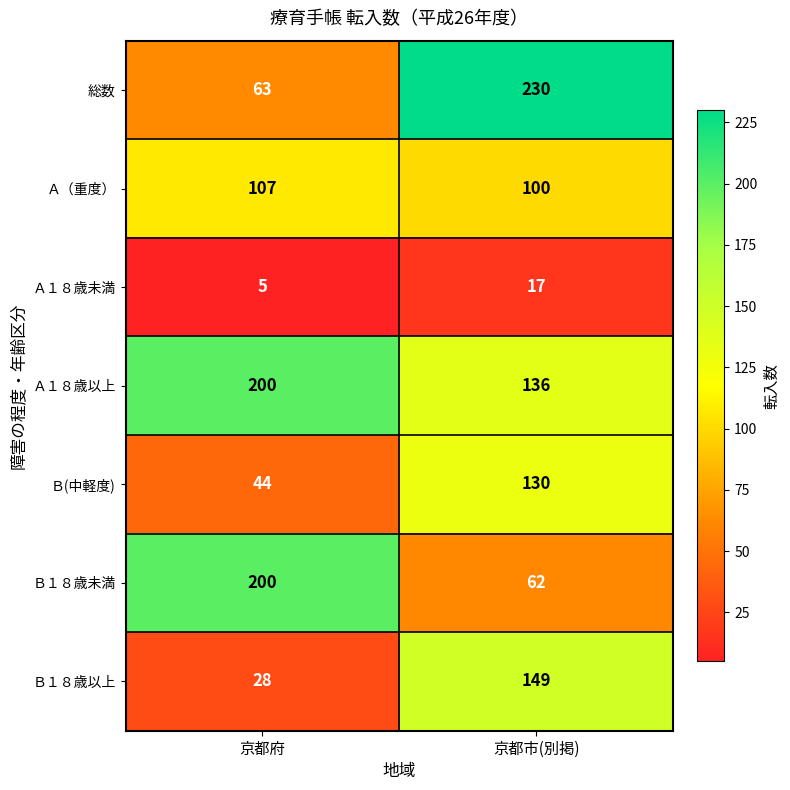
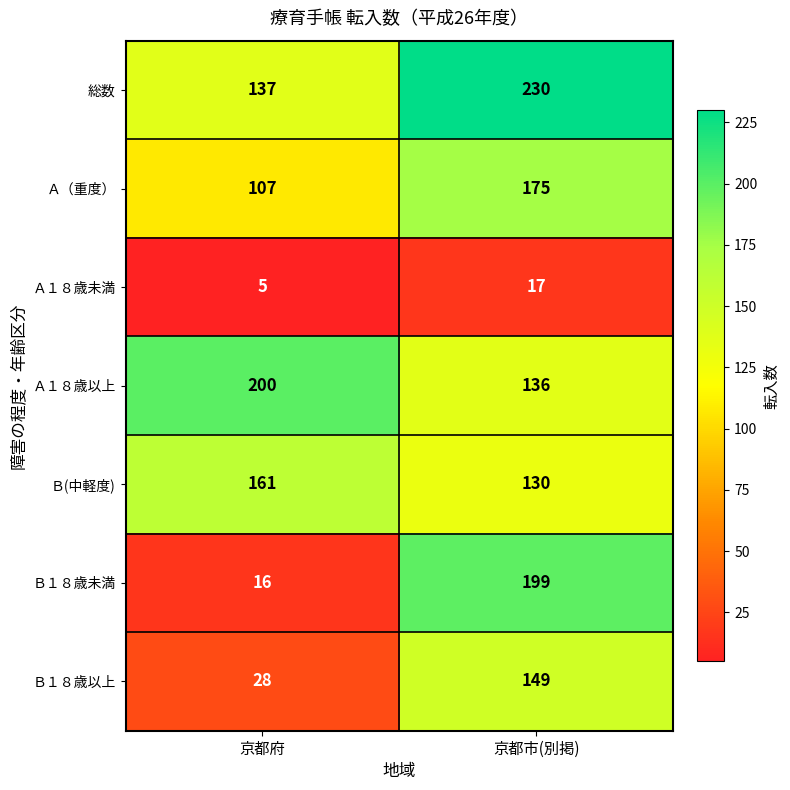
  {
    "総数": {
-     "京都府": 63,
+     "京都府": 137,
      "京都市(別掲)": 230
    },
    "Ａ（重度）": {
      "京都府": 107,
-     "京都市(別掲)": 100
+     "京都市(別掲)": 175
    },
    "Ａ１８歳未満": {
      "京都府": 5,
      "京都市(別掲)": 17
    },
    "Ａ１８歳以上": {
      "京都府": 200,
      "京都市(別掲)": 136
    },
    "Ｂ(中軽度)": {
-     "京都府": 44,
+     "京都府": 161,
      "京都市(別掲)": 130
    },
    "Ｂ１８歳未満": {
-     "京都府": 200,
-     "京都市(別掲)": 62
+     "京都府": 16,
+     "京都市(別掲)": 199
    },
    "Ｂ１８歳以上": {
      "京都府": 28,
      "京都市(別掲)": 149
    }
  }
